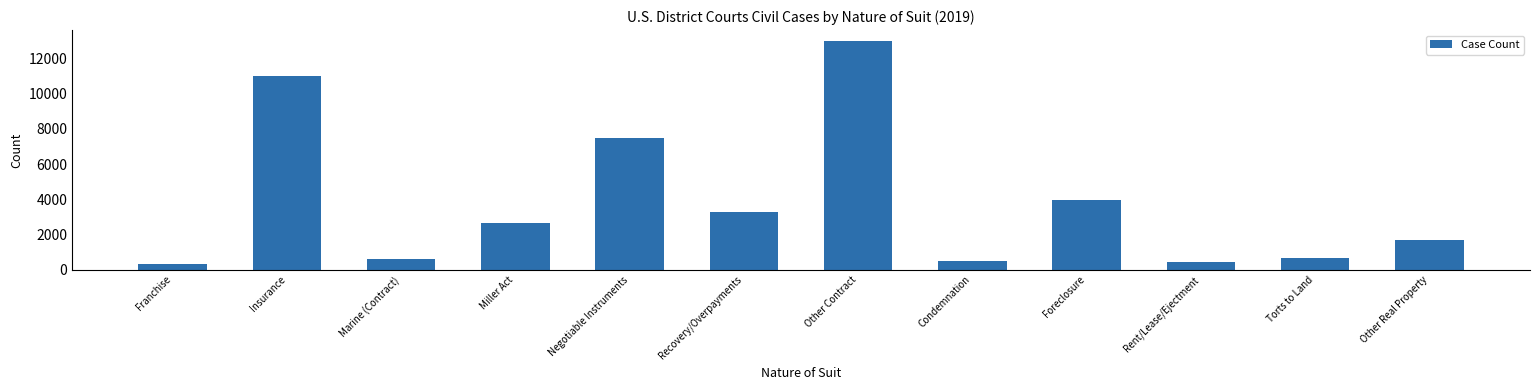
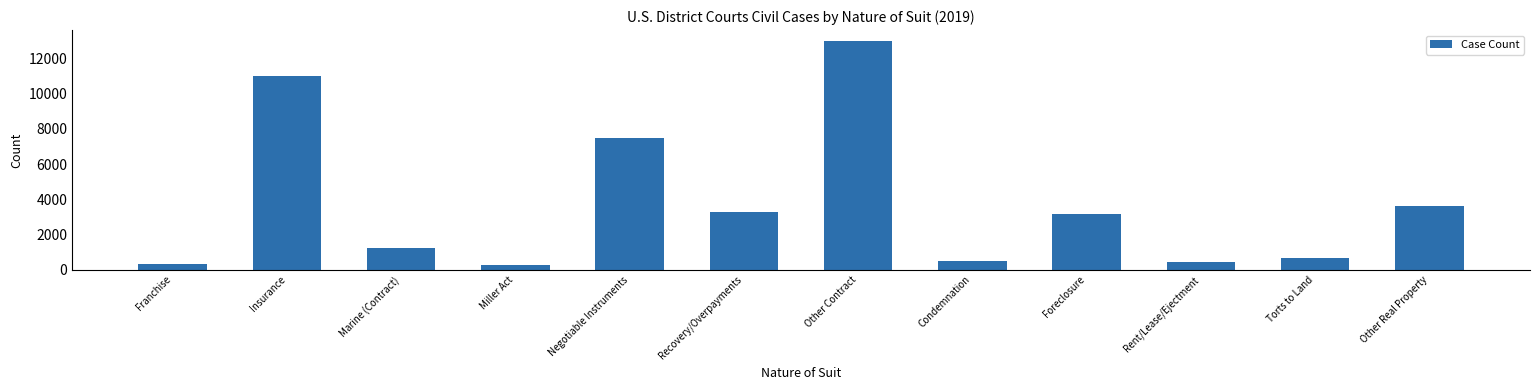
  {
    "Franchise": 300,
    "Insurance": 11000,
-   "Marine (Contract)": 600,
-   "Miller Act": 2600,
+   "Marine (Contract)": 1200,
+   "Miller Act": 300,
    "Negotiable Instruments": 7500,
    "Recovery/Overpayments": 3300,
    "Other Contract": 13000,
    "Condemnation": 500,
-   "Foreclosure": 4000,
+   "Foreclosure": 3200,
    "Rent/Lease/Ejectment": 400,
    "Torts to Land": 700,
-   "Other Real Property": 1700
+   "Other Real Property": 3600
  }
